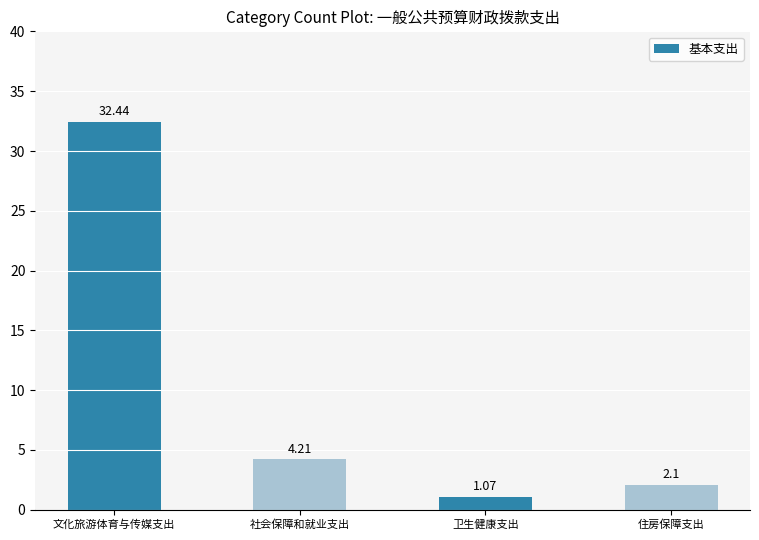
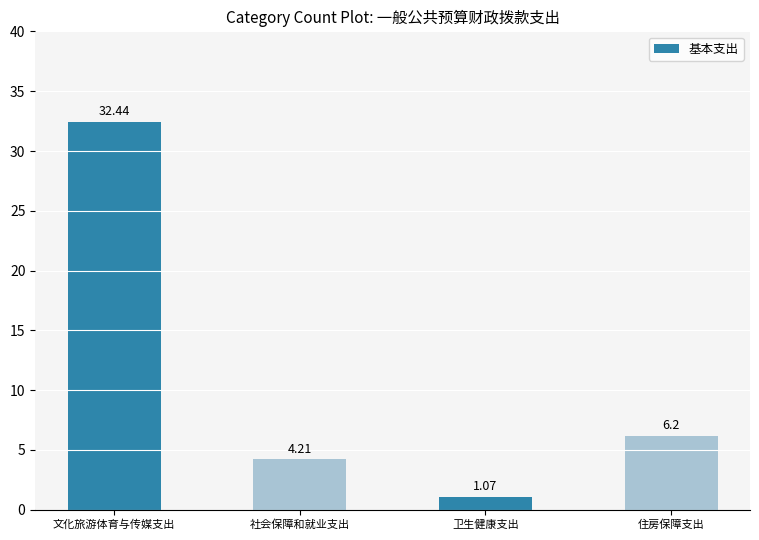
  {
    "文化旅游体育与传媒支出": 32.44,
    "社会保障和就业支出": 4.21,
    "卫生健康支出": 1.07,
-   "住房保障支出": 2.1
+   "住房保障支出": 6.2
  }
